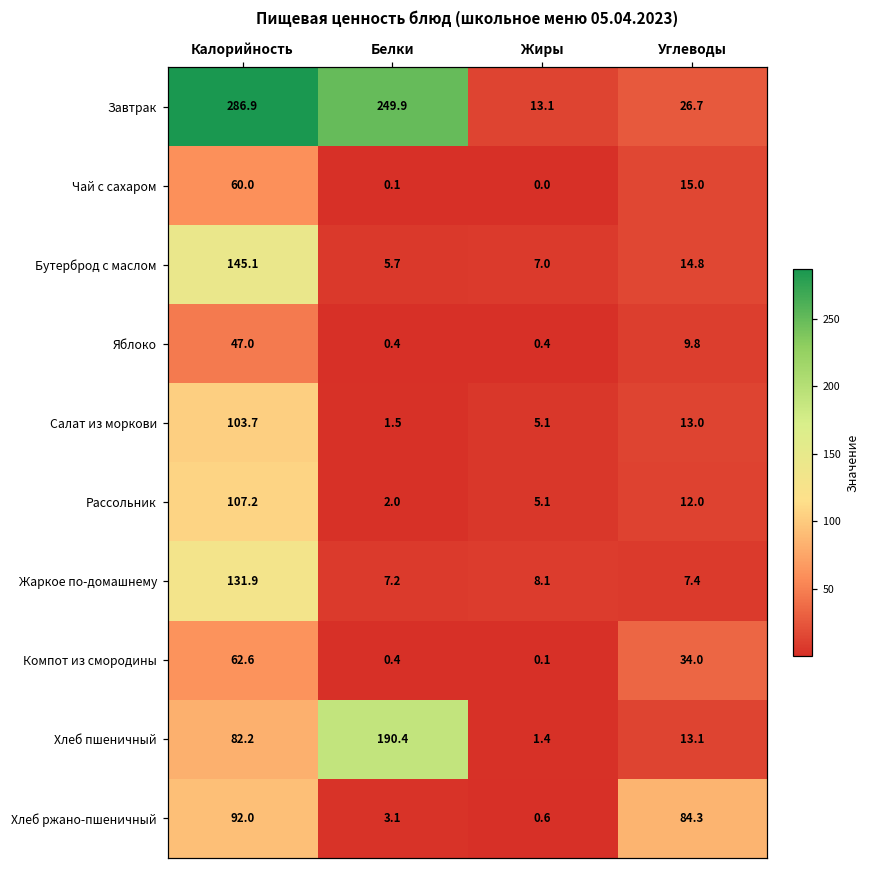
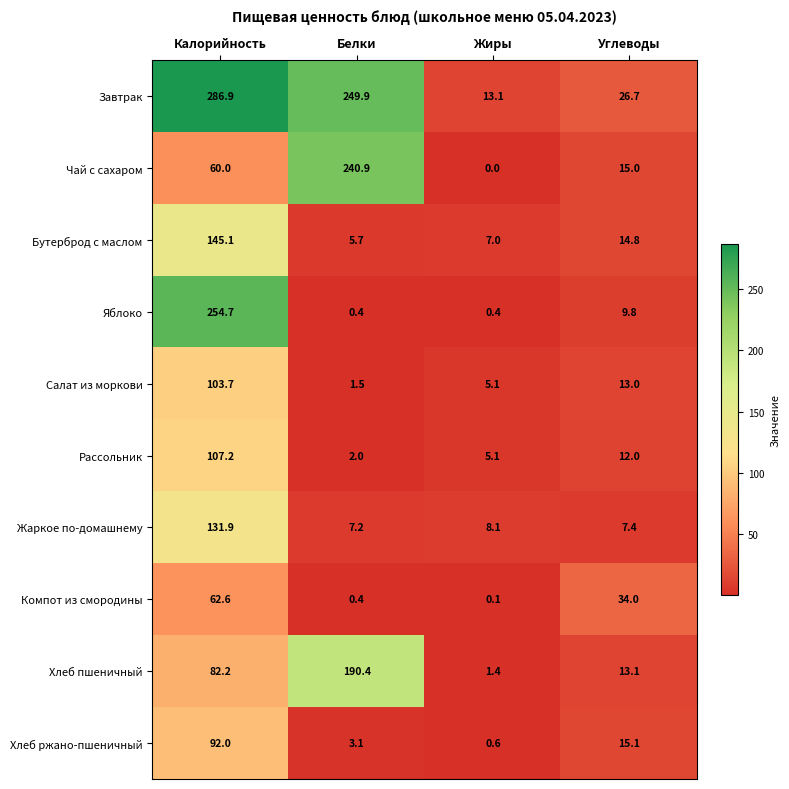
  {
    "Завтрак": {
      "Калорийность": 286.9,
      "Белки": 249.9,
      "Жиры": 13.1,
      "Углеводы": 26.7
    },
    "Чай с сахаром": {
      "Калорийность": 60.0,
-     "Белки": 0.1,
+     "Белки": 240.9,
      "Жиры": 0.0,
      "Углеводы": 15.0
    },
    "Бутерброд с маслом": {
      "Калорийность": 145.1,
      "Белки": 5.7,
      "Жиры": 7.0,
      "Углеводы": 14.8
    },
    "Яблоко": {
-     "Калорийность": 47.0,
+     "Калорийность": 254.7,
      "Белки": 0.4,
      "Жиры": 0.4,
      "Углеводы": 9.8
    },
    "Салат из моркови": {
      "Калорийность": 103.7,
      "Белки": 1.5,
      "Жиры": 5.1,
      "Углеводы": 13.0
    },
    "Рассольник": {
      "Калорийность": 107.2,
      "Белки": 2.0,
      "Жиры": 5.1,
      "Углеводы": 12.0
    },
    "Жаркое по-домашнему": {
      "Калорийность": 131.9,
      "Белки": 7.2,
      "Жиры": 8.1,
      "Углеводы": 7.4
    },
    "Компот из смородины": {
      "Калорийность": 62.6,
      "Белки": 0.4,
      "Жиры": 0.1,
      "Углеводы": 34.0
    },
    "Хлеб пшеничный": {
      "Калорийность": 82.2,
      "Белки": 190.4,
      "Жиры": 1.4,
      "Углеводы": 13.1
    },
    "Хлеб ржано-пшеничный": {
      "Калорийность": 92.0,
      "Белки": 3.1,
      "Жиры": 0.6,
-     "Углеводы": 84.3
+     "Углеводы": 15.1
    }
  }
